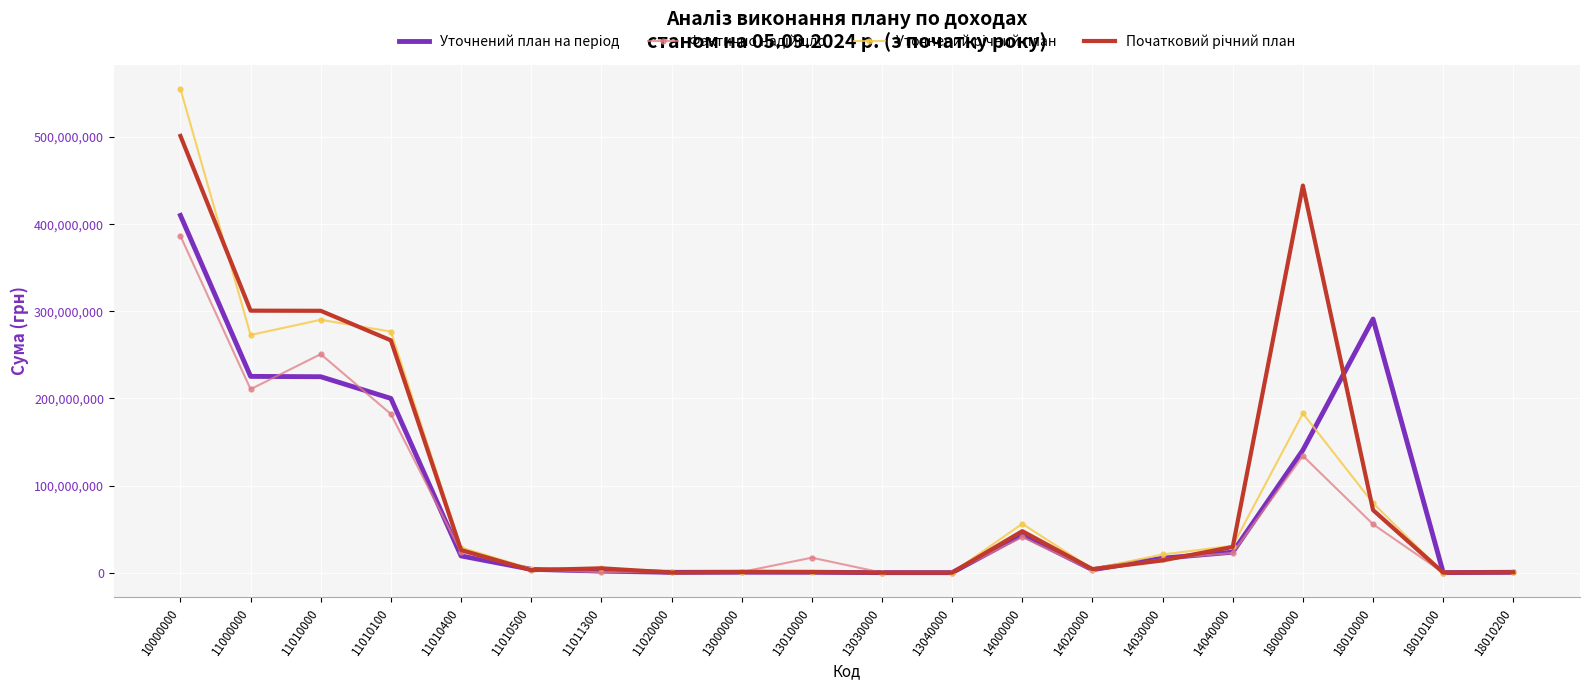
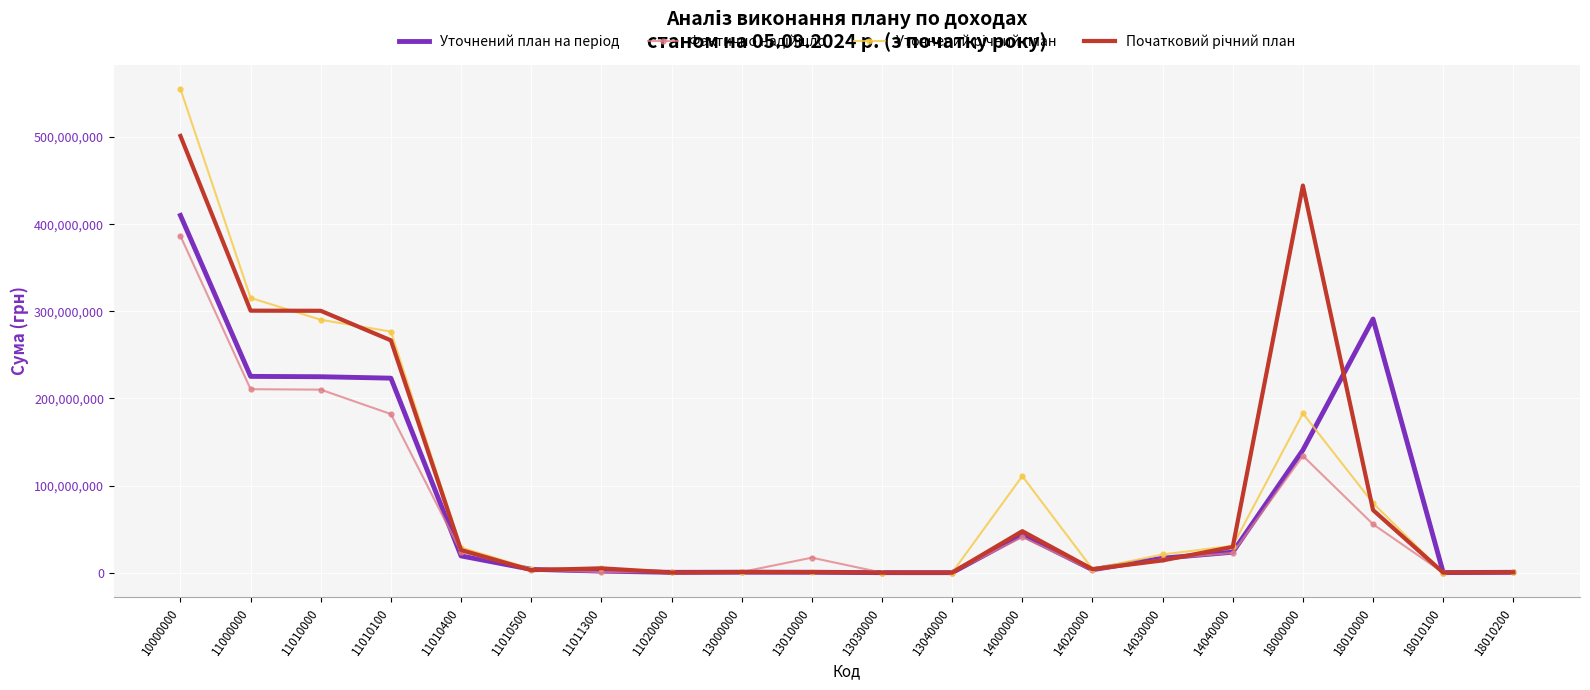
  {
    "Уточнений план на період": {
      "10000000": "410,000,000",
      "11000000": "230,000,000",
      "11010000": "220,000,000",
-     "11010100": "200,000,000",
+     "11010100": "220,000,000",
      "11010400": "20,000,000",
      "18000000": "140,000,000",
      "18010000": "290,000,000"
    },
    "Фактично надійшло": {
      "10000000": "390,000,000",
      "11000000": "210,000,000",
-     "11010000": "250,000,000",
+     "11010000": "210,000,000",
      "11010100": "180,000,000",
      "13010000": "20,000,000",
      "18000000": "130,000,000",
      "18010000": "60,000,000"
    },
    "Уточнений річний план": {
      "10000000": "560,000,000",
-     "11000000": "270,000,000",
+     "11000000": "320,000,000",
      "11010000": "290,000,000",
      "11010100": "280,000,000",
-     "14000000": "60,000,000",
+     "14000000": "110,000,000",
      "14030000": "20,000,000",
      "18000000": "180,000,000",
      "18010000": "80,000,000"
    },
    "Початковий річний план": {
      "10000000": "500,000,000",
      "11000000": "300,000,000",
      "11010000": "300,000,000",
      "11010100": "270,000,000",
      "14000000": "50,000,000",
      "18000000": "440,000,000",
      "18010000": "70,000,000"
    }
  }
